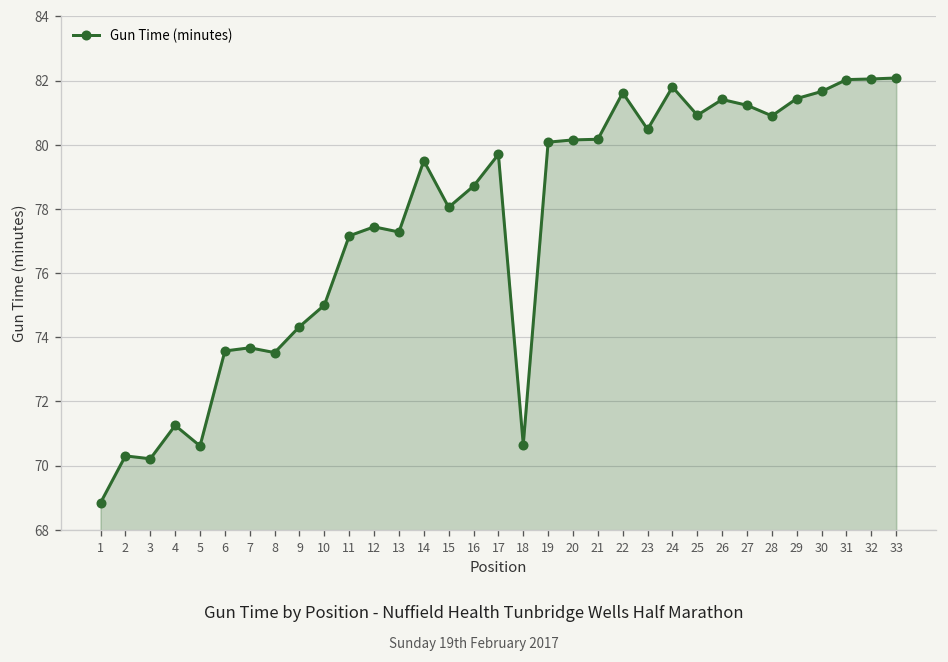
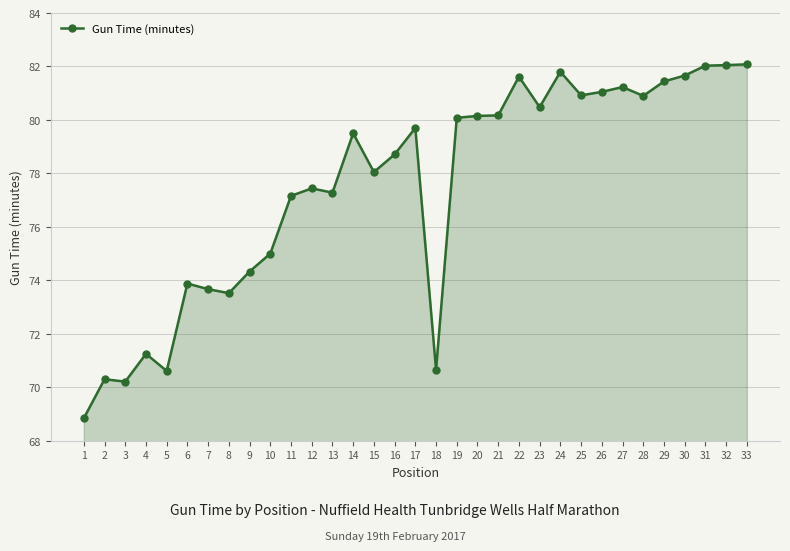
  {
    "1": 68.8,
    "2": 70.3,
    "3": 70.2,
    "4": 71.3,
    "5": 70.6,
-   "6": 73.6,
+   "6": 73.9,
    "7": 73.7,
    "8": 73.5,
    "9": 74.3,
    "10": 75.0,
    "11": 77.2,
    "12": 77.4,
    "13": 77.3,
    "14": 79.5,
    "15": 78.1,
    "16": 78.7,
    "17": 79.7,
    "18": 70.7,
    "19": 80.1,
    "20": 80.2,
    "21": 80.2,
    "22": 81.6,
    "23": 80.5,
    "24": 81.8,
    "25": 80.9,
-   "26": 81.4,
+   "26": 81.1,
    "27": 81.2,
    "28": 80.9,
    "29": 81.4,
    "30": 81.7,
    "31": 82.0,
    "32": 82.1,
    "33": 82.1
  }
